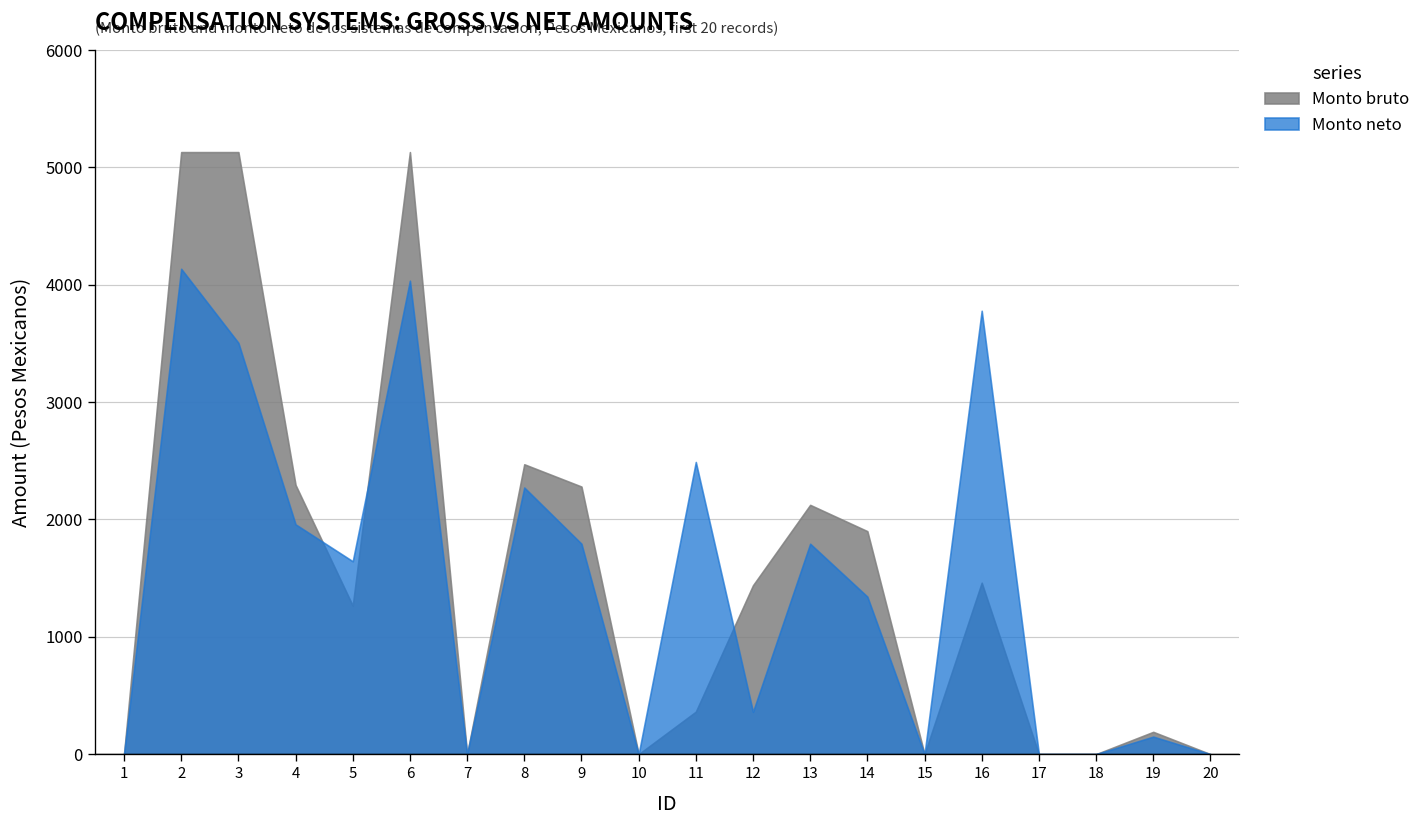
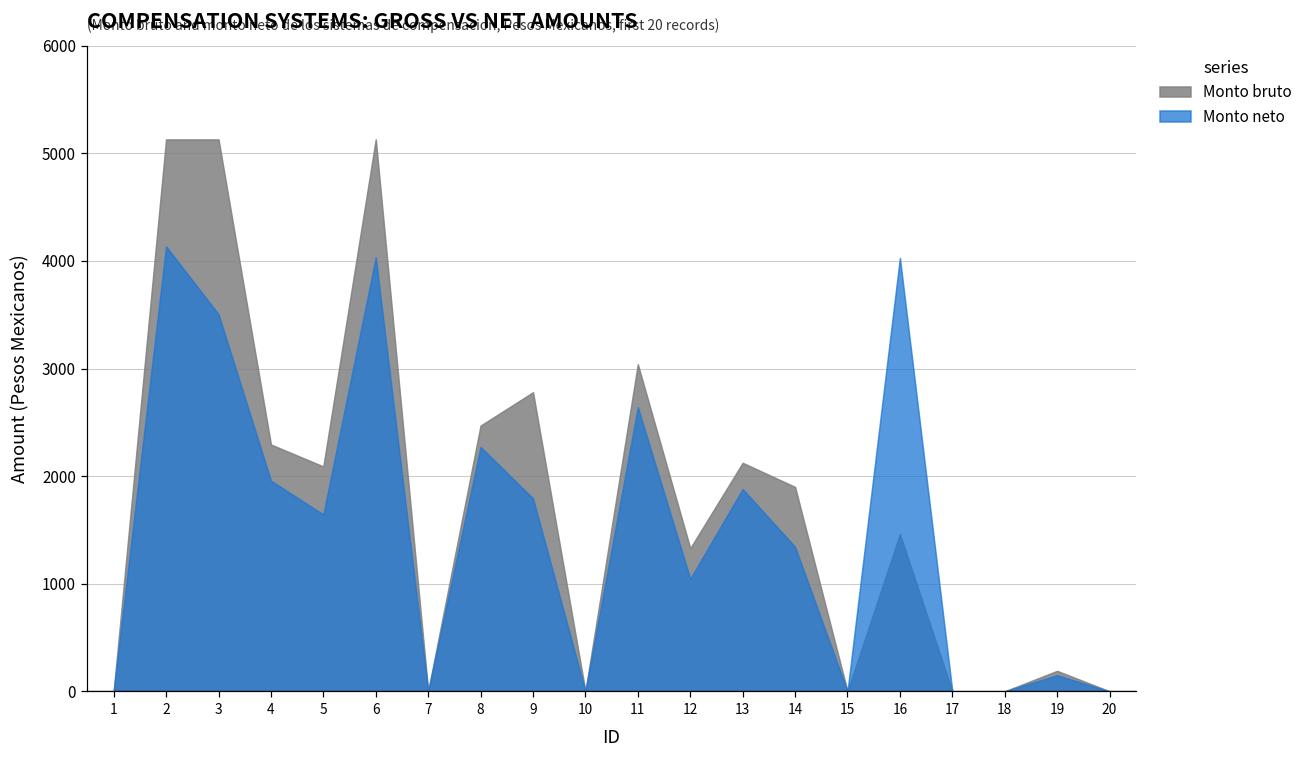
  {
    "Monto bruto": {
      "2": 5100,
      "3": 5100,
      "4": 2300,
-     "5": 1300,
+     "5": 2100,
      "6": 5100,
      "8": 2500,
-     "9": 2300,
-     "11": 400,
-     "12": 1400,
+     "9": 2800,
+     "11": 3000,
+     "12": 1300,
      "13": 2100,
      "14": 1900,
      "16": 1500,
      "19": 200
    },
    "Monto neto": {
      "2": 4100,
      "3": 3500,
      "4": 2000,
      "5": 1600,
      "6": 4000,
      "8": 2300,
      "9": 1800,
-     "11": 2500,
-     "12": 400,
-     "13": 1800,
+     "11": 2600,
+     "12": 1000,
+     "13": 1900,
      "14": 1300,
-     "16": 3800,
+     "16": 4000,
      "19": 100
    }
  }
